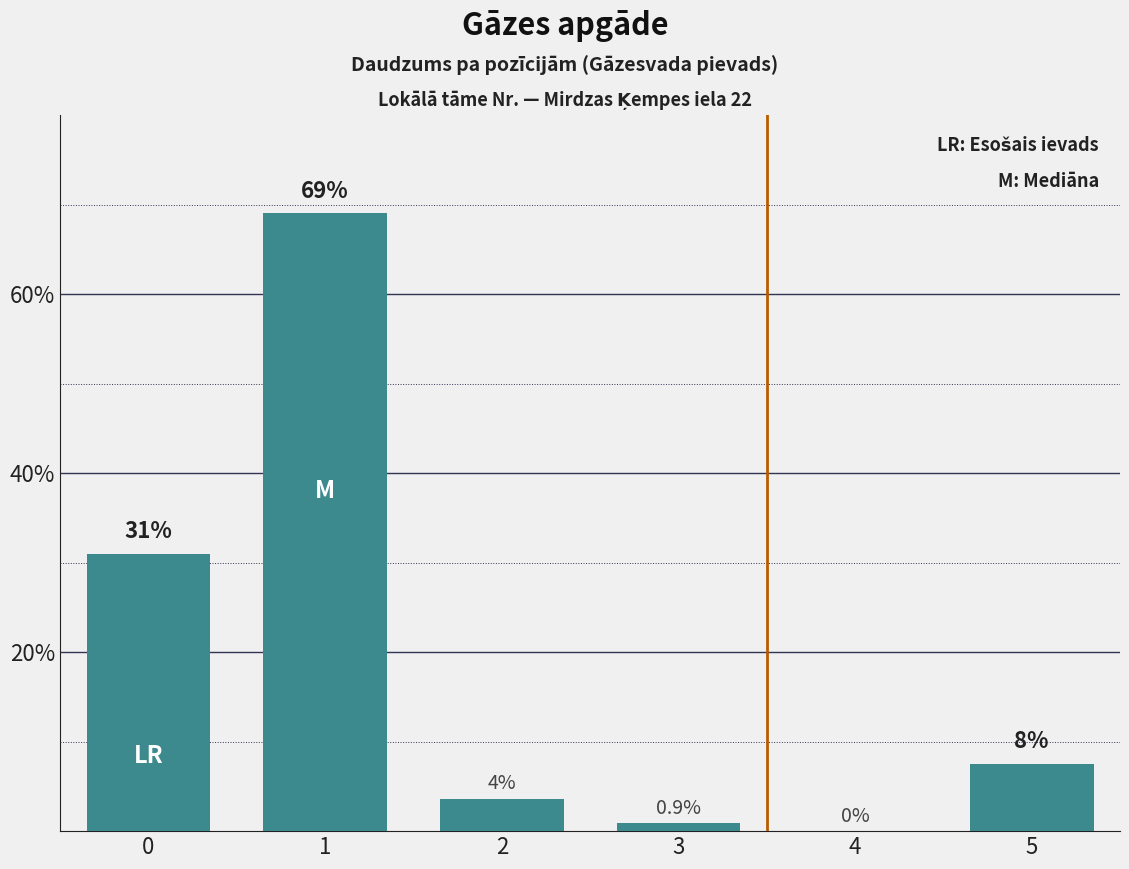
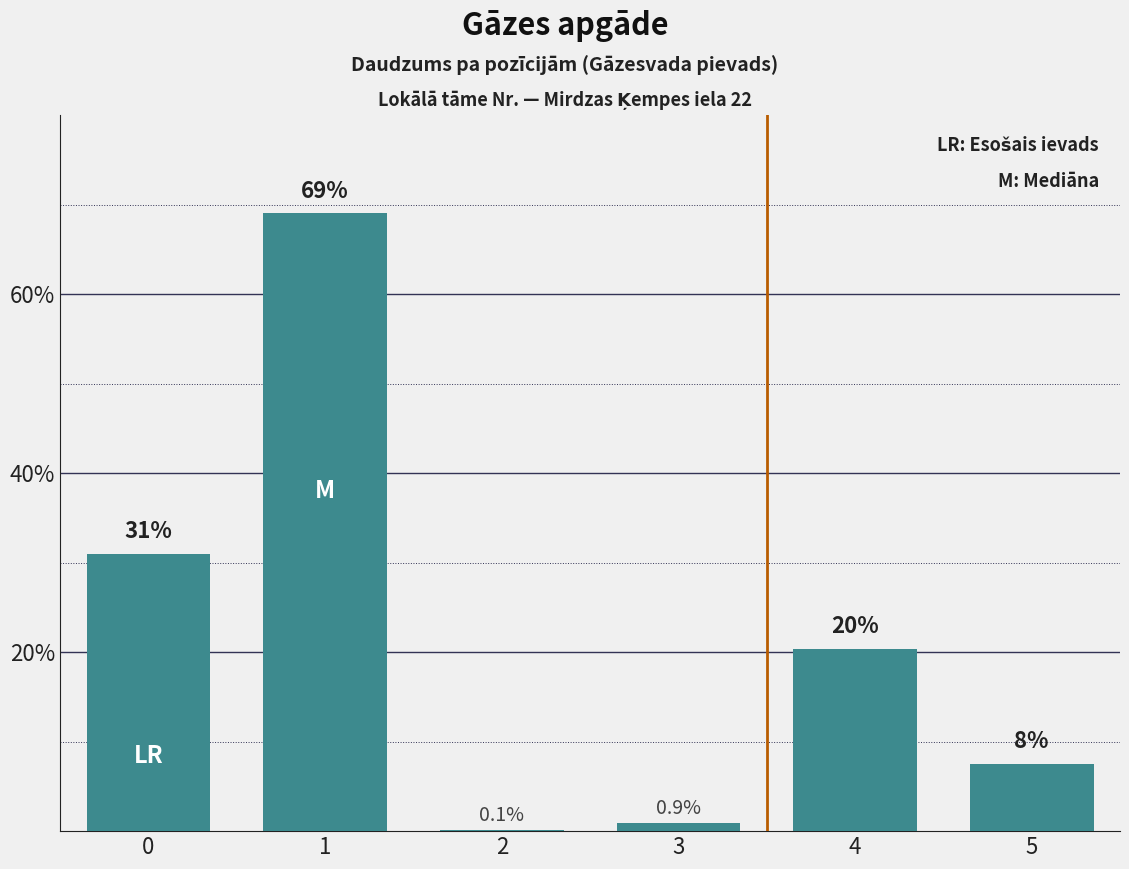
  {
    "0": "31%",
    "1": "69%",
-   "2": "4%",
+   "2": "0.1%",
    "3": "0.9%",
-   "4": "0%",
+   "4": "20%",
    "5": "8%"
  }
